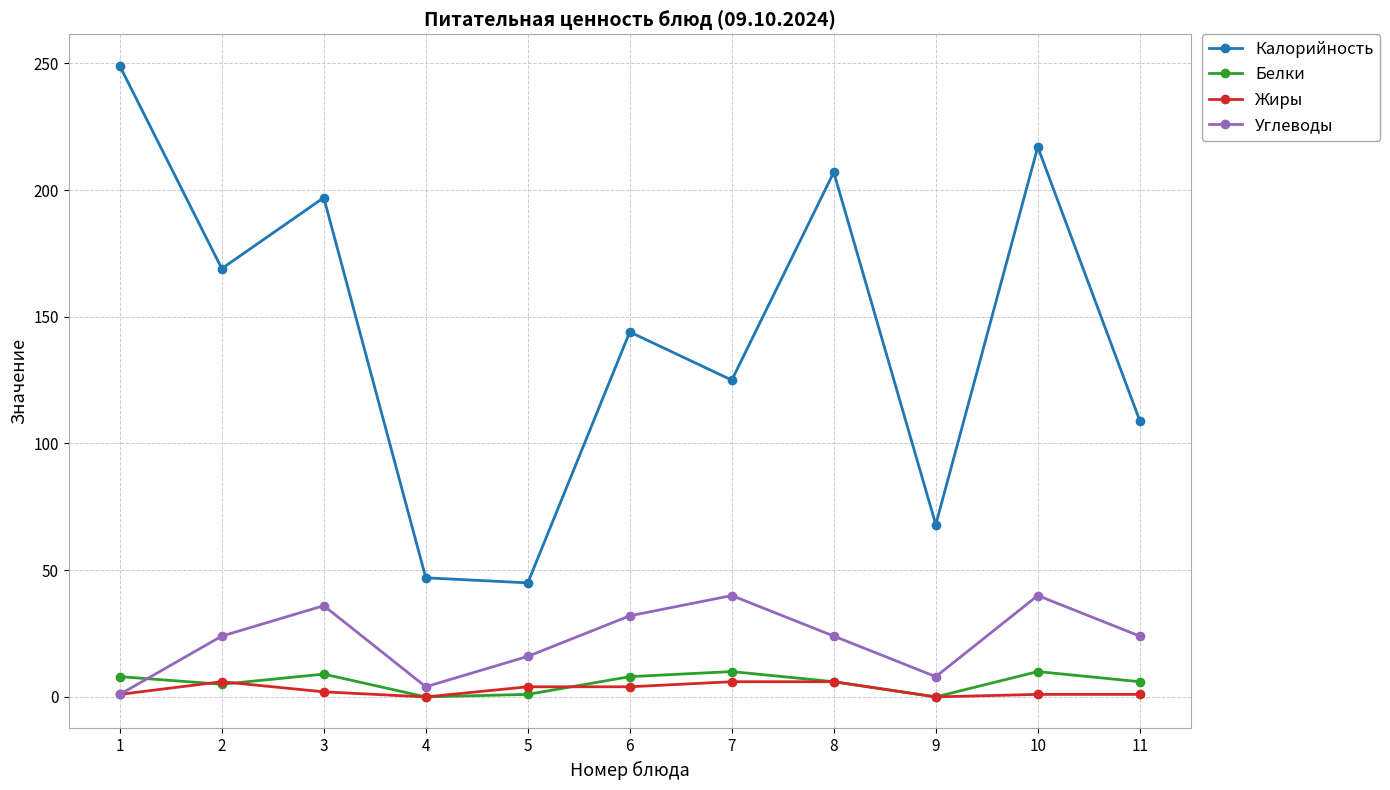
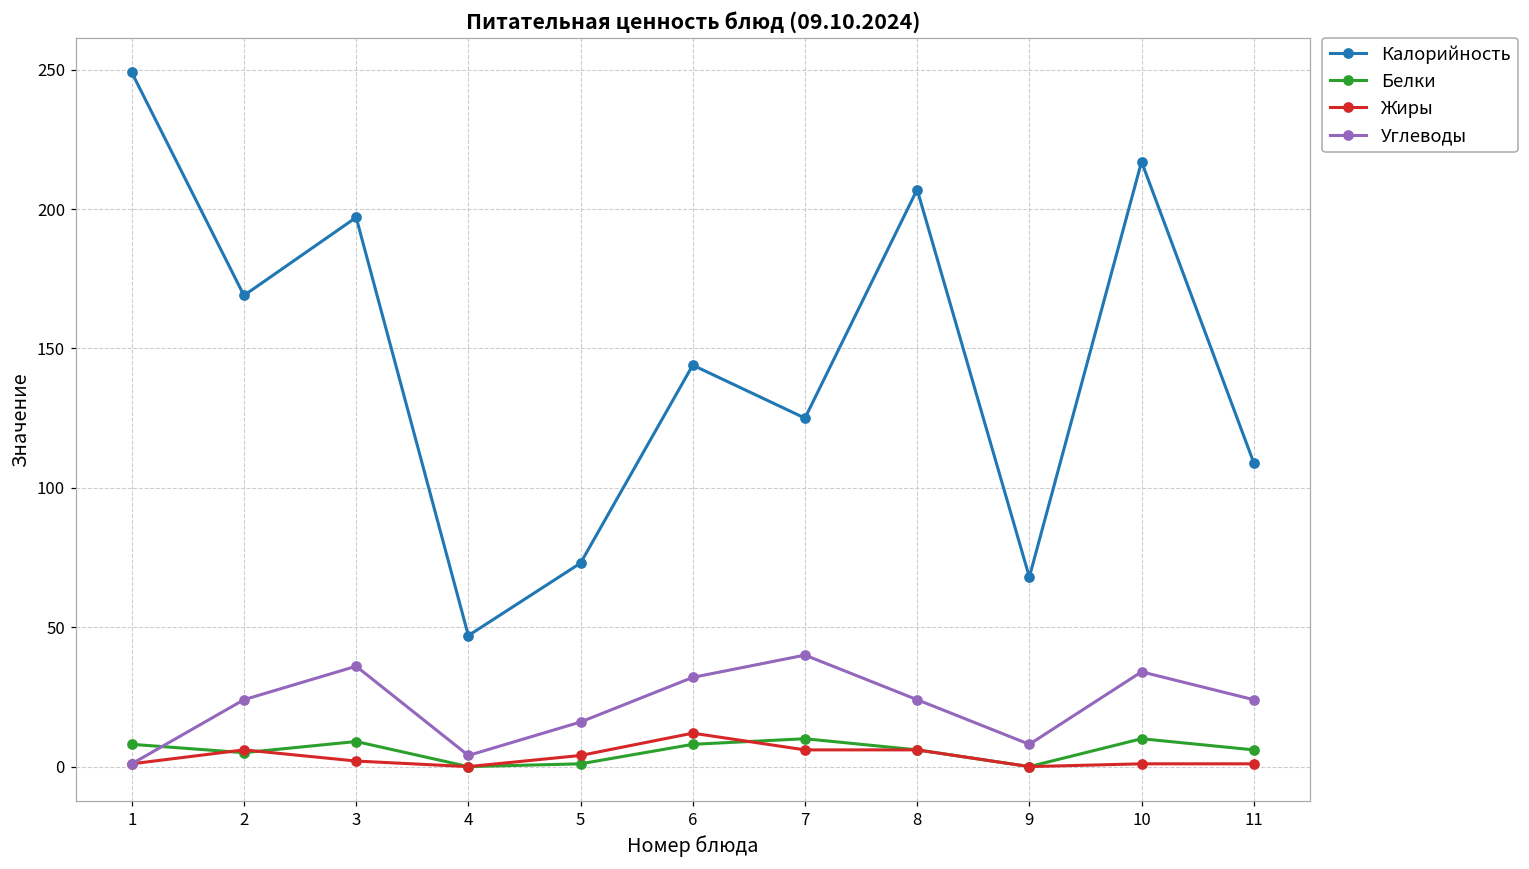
  {
    "Калорийность": {
      "1": 249,
      "2": 169,
      "3": 197,
      "4": 47,
-     "5": 45,
+     "5": 73,
      "6": 144,
      "7": 125,
      "8": 207,
      "9": 68,
      "10": 217,
      "11": 109
    },
    "Белки": {
      "1": 8,
      "3": 9,
      "5": 1,
      "6": 8,
      "7": 10,
      "10": 10,
      "11": 6
    },
    "Жиры": {
      "3": 2,
      "5": 4,
-     "6": 4,
+     "6": 12,
      "7": 6,
      "10": 1,
      "11": 1
    },
    "Углеводы": {
      "2": 24,
      "3": 36,
      "4": 4,
      "5": 16,
      "6": 32,
      "7": 40,
      "8": 24,
      "9": 8,
-     "10": 40,
+     "10": 34,
      "11": 24
    }
  }
